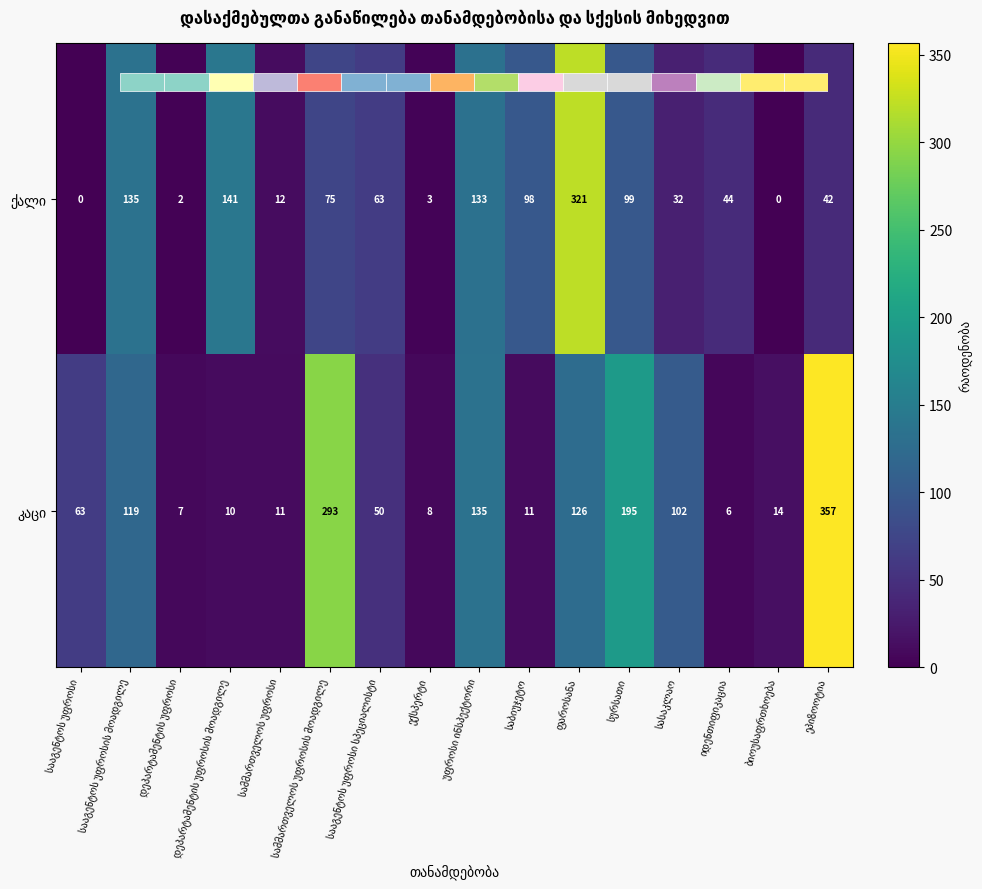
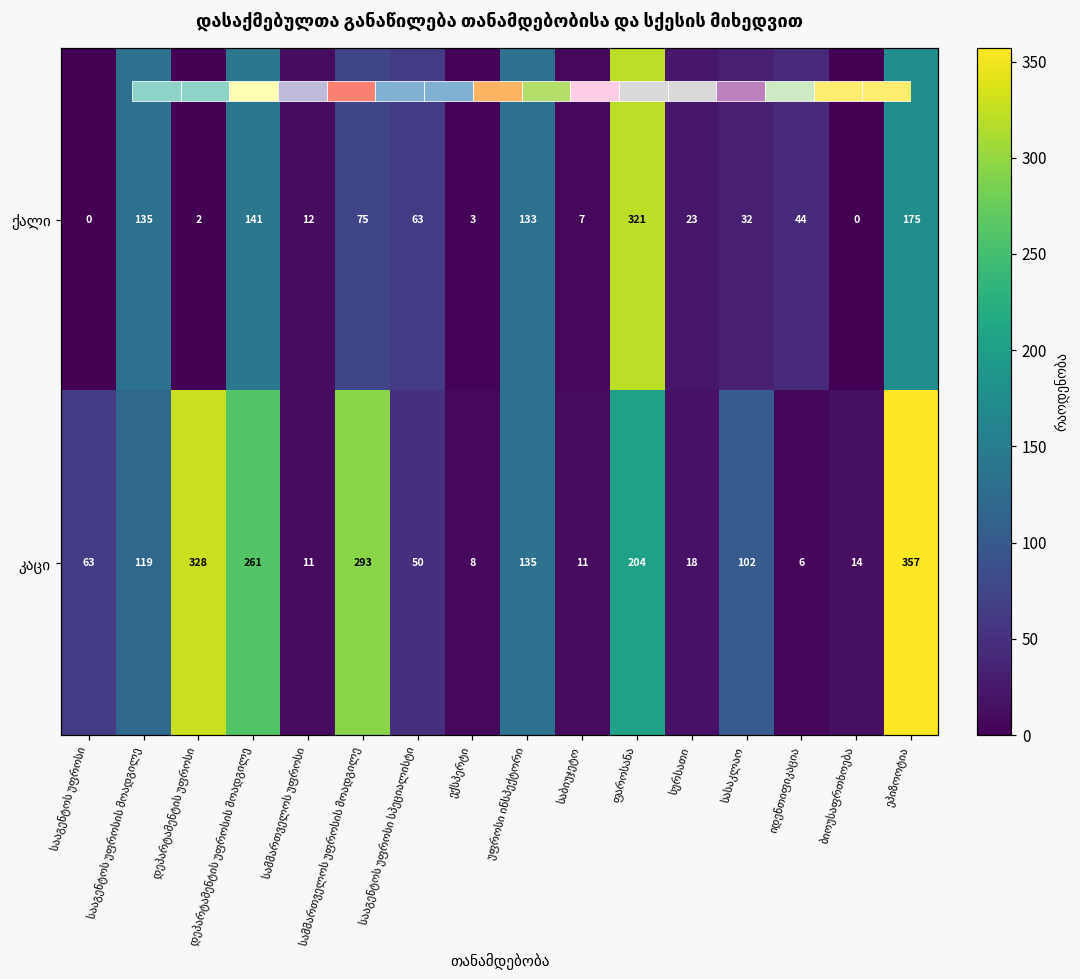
  {
    "დასაქმებულთა განაწილება თანამდებობისა და სქესის მიხედვით": {
      "ქალი": {
        "სააგენტოს უფროსი": 0,
        "სააგენტოს უფროსის მოადგილე": 135,
        "დეპარტამენტის უფროსი": 2,
        "დეპარტამენტის უფროსის მოადგილე": 141,
        "სამმართველოს უფროსი": 12,
        "სამმართველოს უფროსის მოადგილე": 75,
        "სააგენტოს უფროსი სპეციალისტი": 63,
        "ექსპერტი": 3,
        "უფროსი ინსპექტორი": 133,
-       "საბიუჯეტო": 98,
+       "საბიუჯეტო": 7,
        "ფაროსანა": 321,
-       "სურსათი": 99,
+       "სურსათი": 23,
        "სასაკლაო": 32,
        "იდენთიფიკაცია": 44,
        "ბიოუსაფრთხოება": 0,
-       "ეპიზოოტია": 42
+       "ეპიზოოტია": 175
      },
      "კაცი": {
        "სააგენტოს უფროსი": 63,
        "სააგენტოს უფროსის მოადგილე": 119,
-       "დეპარტამენტის უფროსი": 7,
-       "დეპარტამენტის უფროსის მოადგილე": 10,
+       "დეპარტამენტის უფროსი": 328,
+       "დეპარტამენტის უფროსის მოადგილე": 261,
        "სამმართველოს უფროსი": 11,
        "სამმართველოს უფროსის მოადგილე": 293,
        "სააგენტოს უფროსი სპეციალისტი": 50,
        "ექსპერტი": 8,
        "უფროსი ინსპექტორი": 135,
        "საბიუჯეტო": 11,
-       "ფაროსანა": 126,
-       "სურსათი": 195,
+       "ფაროსანა": 204,
+       "სურსათი": 18,
        "სასაკლაო": 102,
        "იდენთიფიკაცია": 6,
        "ბიოუსაფრთხოება": 14,
        "ეპიზოოტია": 357
      }
    }
  }
